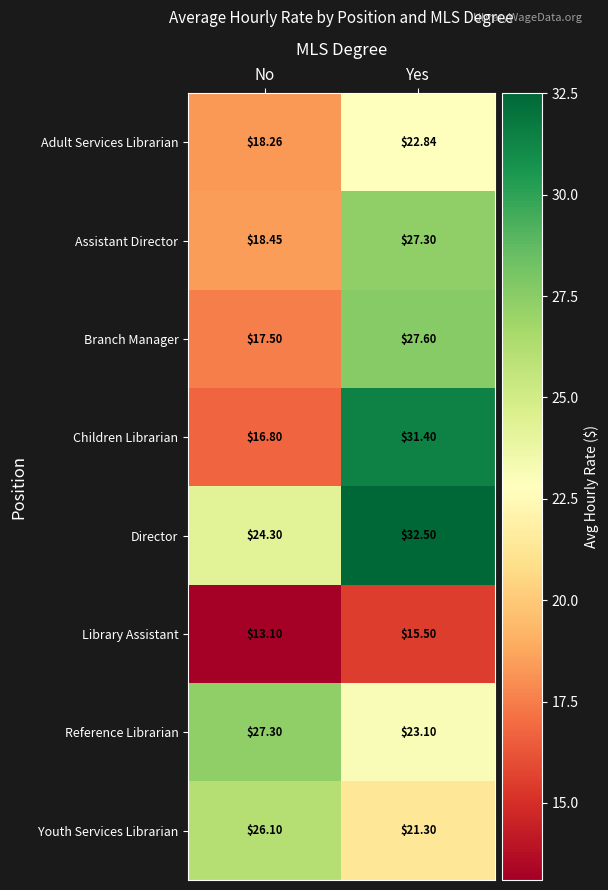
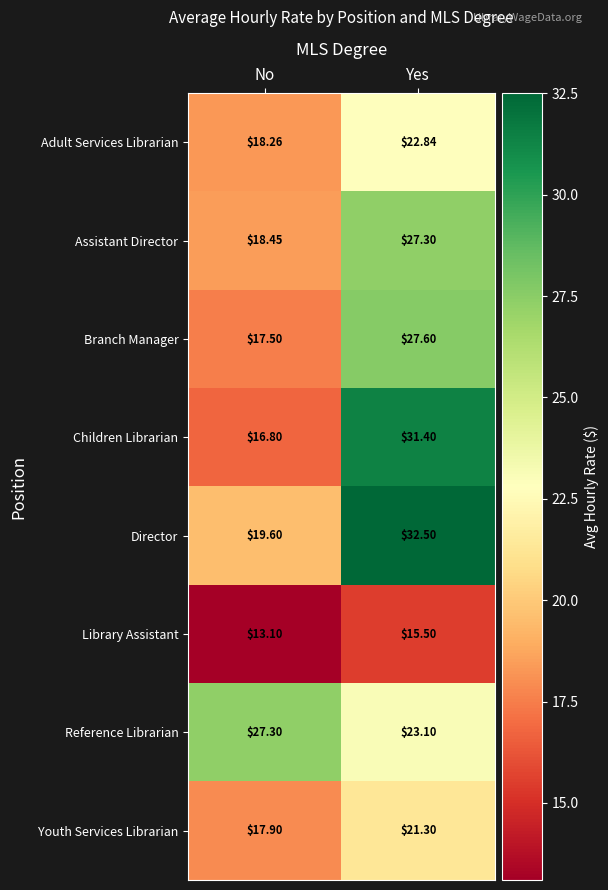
  {
    "Adult Services Librarian": {
      "No": "$18.26",
      "Yes": "$22.84"
    },
    "Assistant Director": {
      "No": "$18.45",
      "Yes": "$27.30"
    },
    "Branch Manager": {
      "No": "$17.50",
      "Yes": "$27.60"
    },
    "Children Librarian": {
      "No": "$16.80",
      "Yes": "$31.40"
    },
    "Director": {
-     "No": "$24.30",
+     "No": "$19.60",
      "Yes": "$32.50"
    },
    "Library Assistant": {
      "No": "$13.10",
      "Yes": "$15.50"
    },
    "Reference Librarian": {
      "No": "$27.30",
      "Yes": "$23.10"
    },
    "Youth Services Librarian": {
-     "No": "$26.10",
+     "No": "$17.90",
      "Yes": "$21.30"
    }
  }
